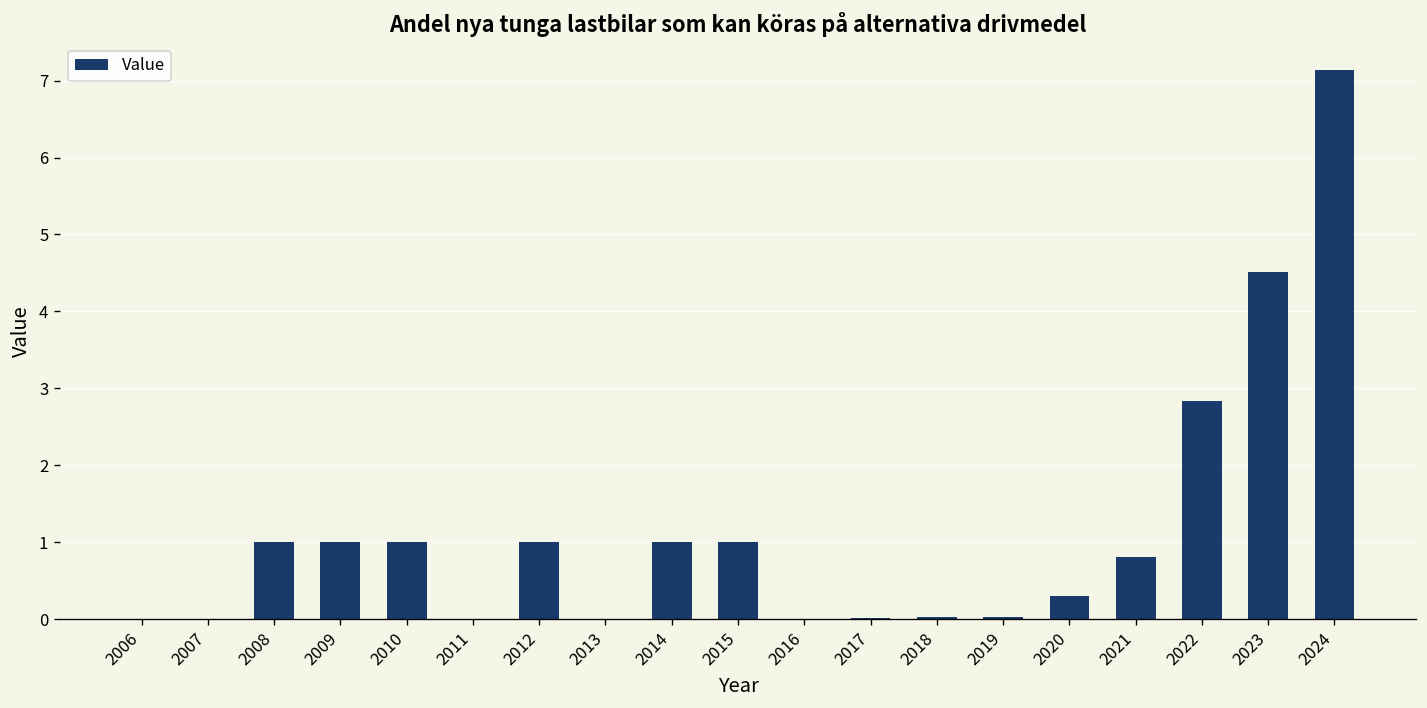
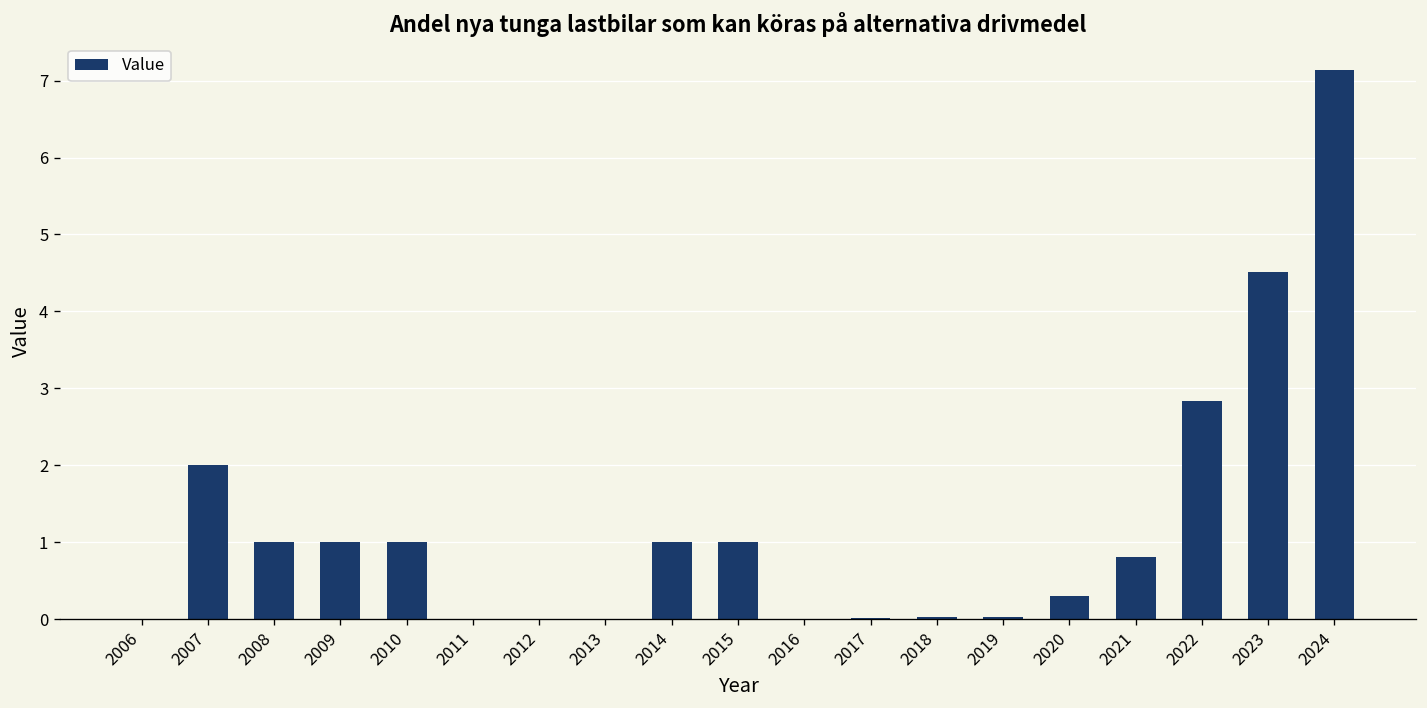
  {
    "2006": 0,
-   "2007": 0,
+   "2007": 2,
    "2008": 1,
    "2009": 1,
    "2010": 1,
    "2011": 0,
-   "2012": 1,
+   "2012": 0,
    "2013": 0,
    "2014": 1,
    "2015": 1,
    "2016": 0,
    "2020": 0.3,
    "2021": 0.8,
    "2022": 2.8,
    "2023": 4.5,
    "2024": 7.1
  }
